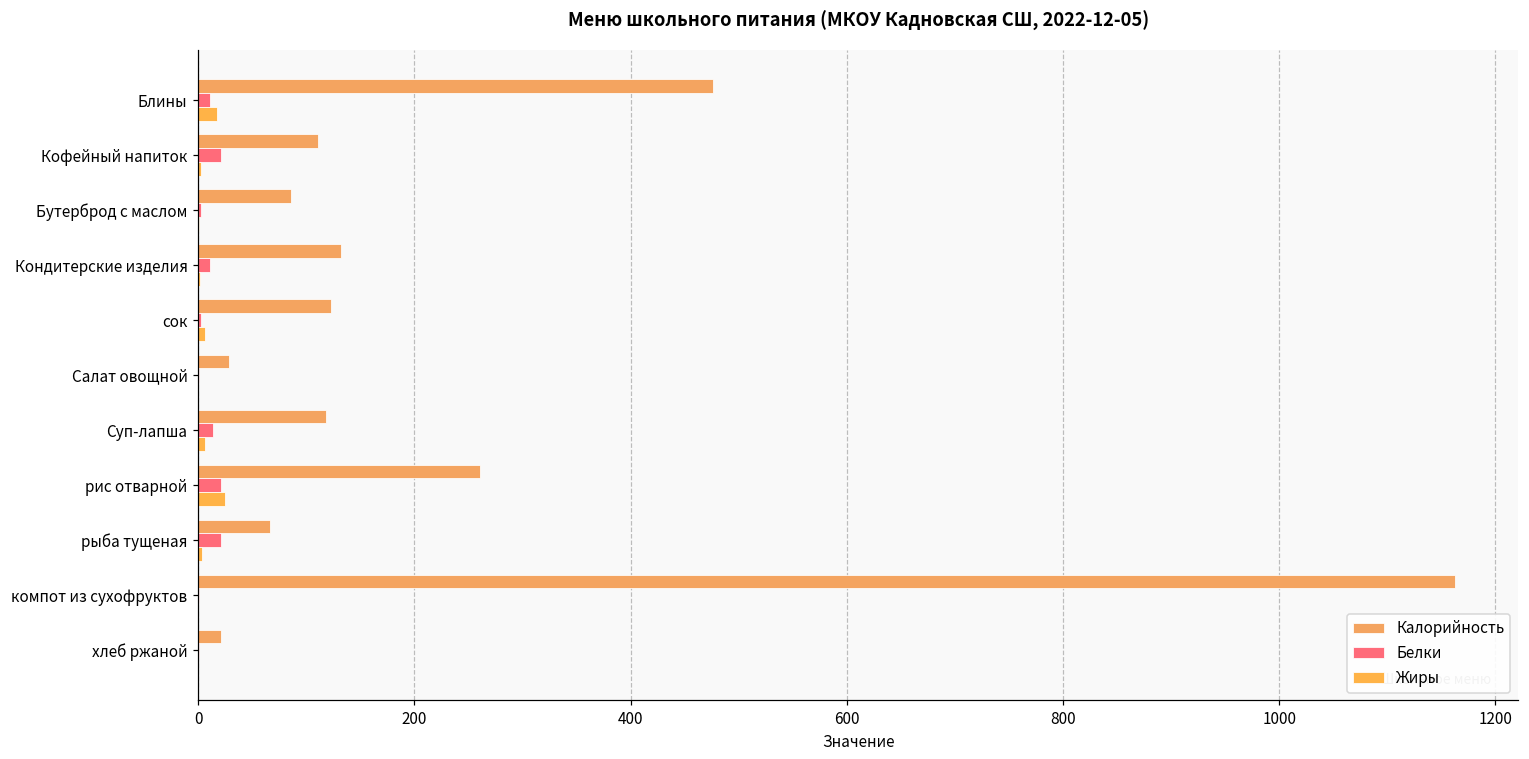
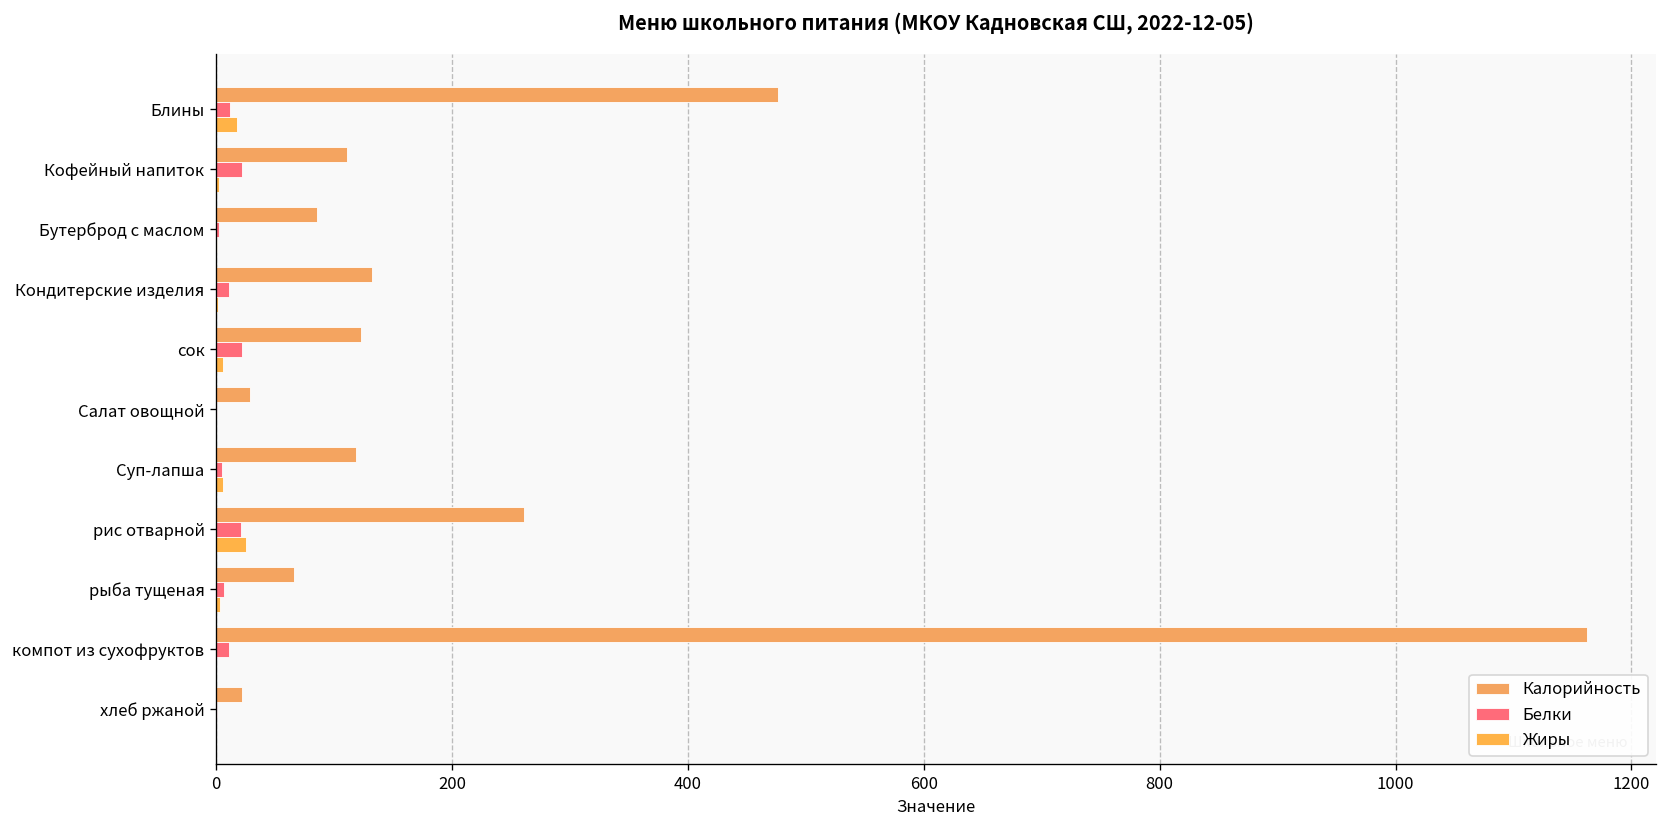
  {
    "Белки": {
      "Блины": 10,
      "Кофейный напиток": 20,
      "Кондитерские изделия": 10,
-     "сок": 0,
-     "Суп-лапша": 10,
+     "сок": 20,
+     "Суп-лапша": 0,
      "рис отварной": 20,
-     "рыба тущеная": 20,
-     "компот из сухофруктов": 0
+     "рыба тущеная": 10,
+     "компот из сухофруктов": 10
    }
  }
